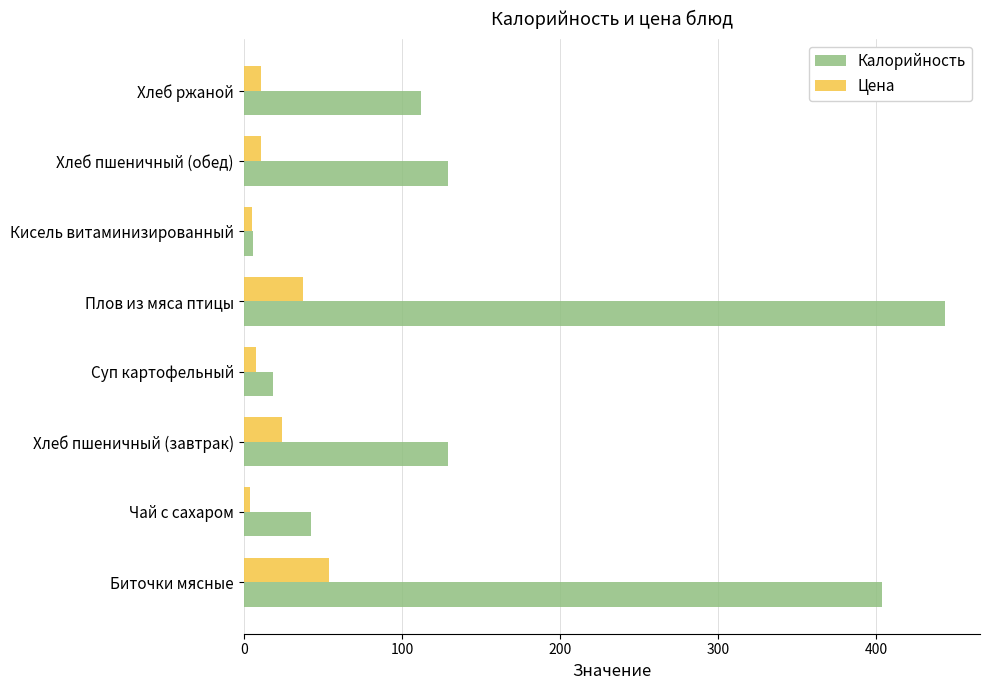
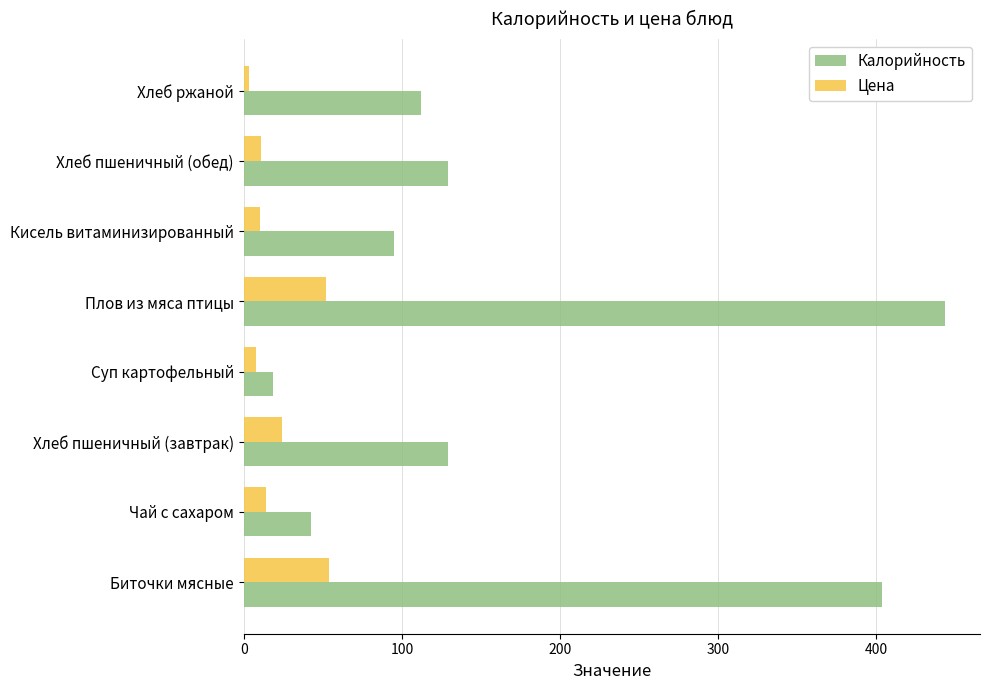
  {
    "Калорийность": {
      "Хлеб ржаной": 112,
      "Хлеб пшеничный (обед)": 129,
-     "Кисель витаминизированный": 6,
+     "Кисель витаминизированный": 95,
      "Плов из мяса птицы": 443,
      "Суп картофельный": 18,
      "Хлеб пшеничный (завтрак)": 129,
      "Чай с сахаром": 42,
      "Биточки мясные": 404
    },
    "Цена": {
-     "Хлеб ржаной": 11,
+     "Хлеб ржаной": 3,
      "Хлеб пшеничный (обед)": 11,
-     "Кисель витаминизированный": 5,
-     "Плов из мяса птицы": 37,
+     "Кисель витаминизированный": 11,
+     "Плов из мяса птицы": 52,
      "Суп картофельный": 8,
      "Хлеб пшеничный (завтрак)": 24,
-     "Чай с сахаром": 4,
+     "Чай с сахаром": 14,
      "Биточки мясные": 54
    }
  }
